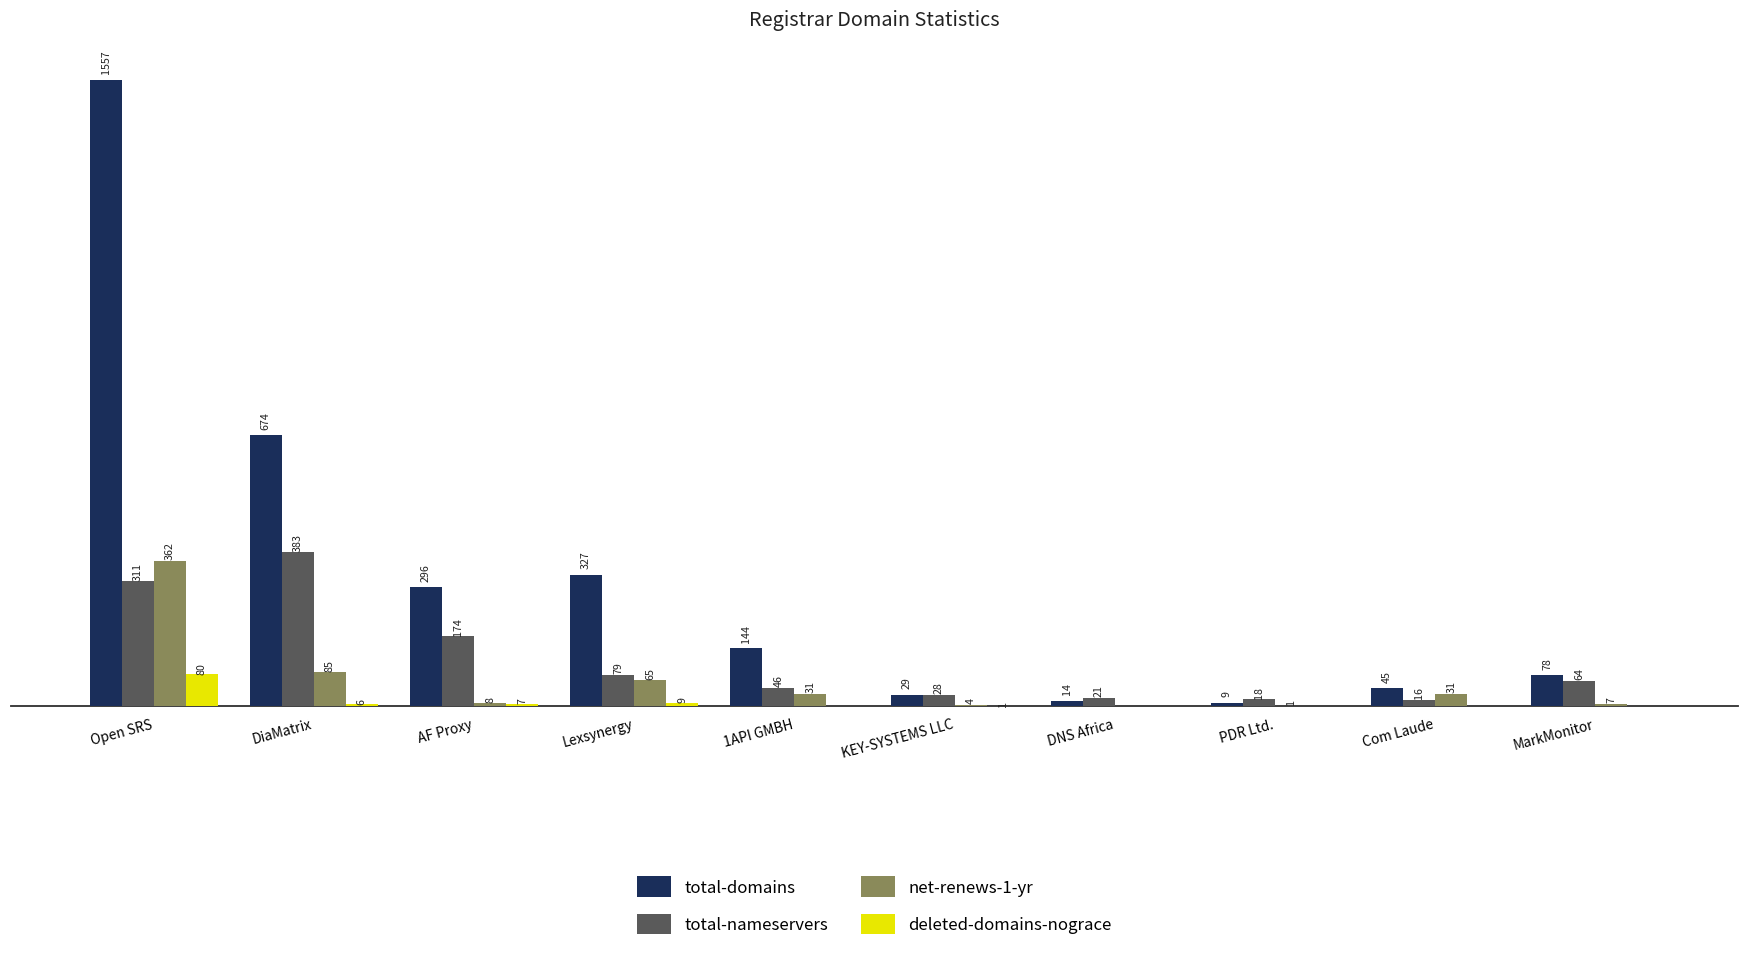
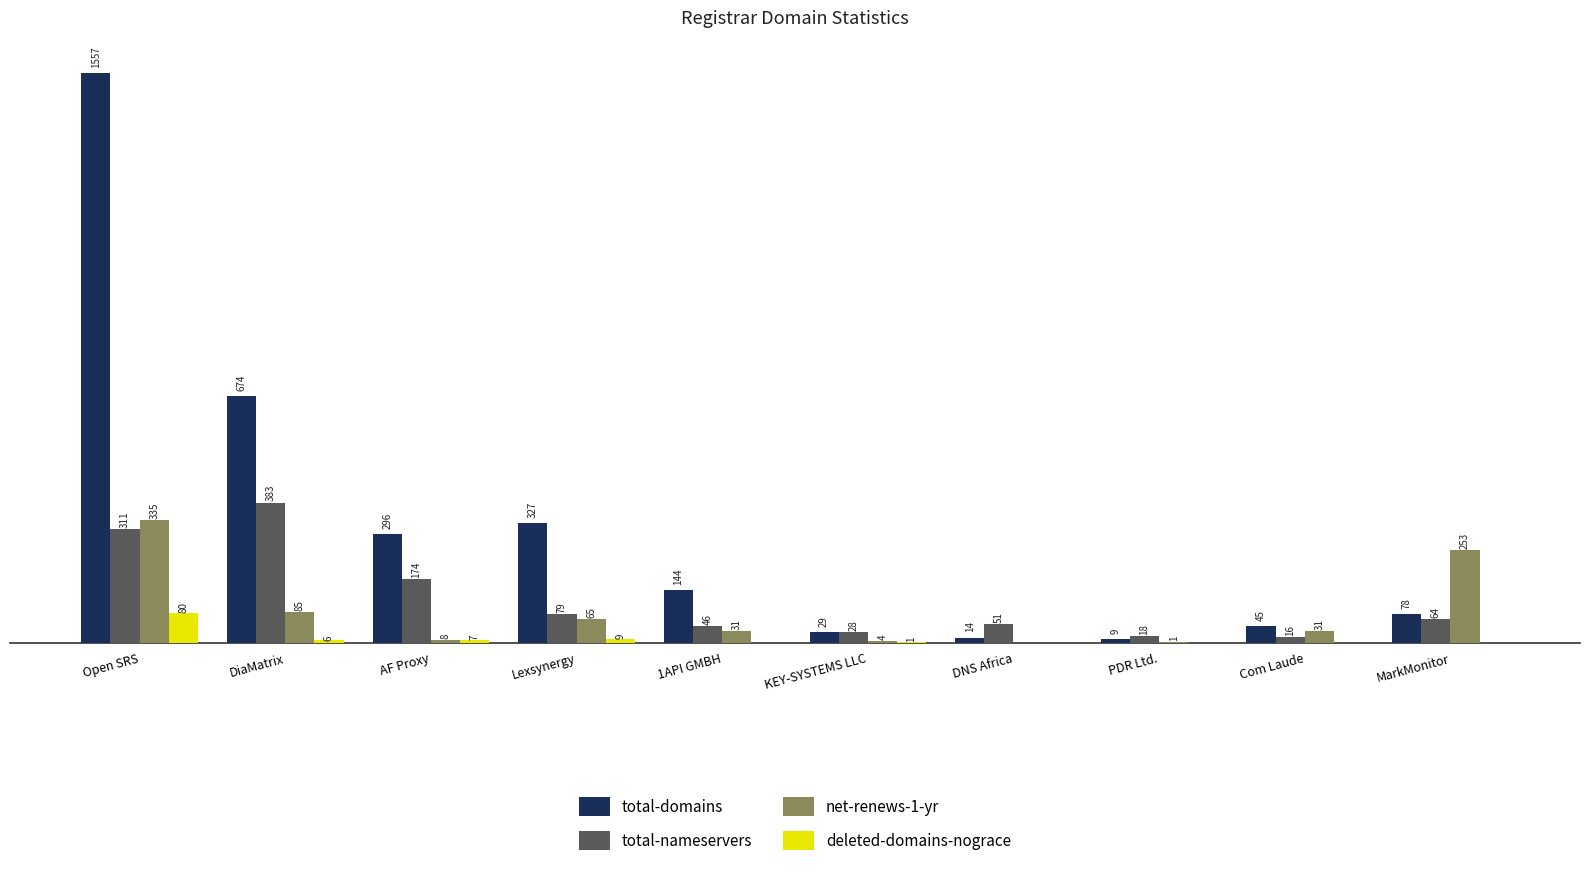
  {
    "total-domains": {
      "Open SRS": 1557,
      "DiaMatrix": 674,
      "AF Proxy": 296,
      "Lexsynergy": 327,
      "1API GMBH": 144,
      "KEY-SYSTEMS LLC": 29,
      "DNS Africa": 14,
      "PDR Ltd.": 9,
      "Com Laude": 45,
      "MarkMonitor": 78
    },
    "total-nameservers": {
      "Open SRS": 311,
      "DiaMatrix": 383,
      "AF Proxy": 174,
      "Lexsynergy": 79,
      "1API GMBH": 46,
      "KEY-SYSTEMS LLC": 28,
-     "DNS Africa": 21,
+     "DNS Africa": 51,
      "PDR Ltd.": 18,
      "Com Laude": 16,
      "MarkMonitor": 64
    },
    "net-renews-1-yr": {
-     "Open SRS": 362,
+     "Open SRS": 335,
      "DiaMatrix": 85,
      "AF Proxy": 8,
      "Lexsynergy": 65,
      "1API GMBH": 31,
      "KEY-SYSTEMS LLC": 4,
      "PDR Ltd.": 1,
      "Com Laude": 31,
-     "MarkMonitor": 7
+     "MarkMonitor": 253
    },
    "deleted-domains-nograce": {
      "Open SRS": 80,
      "DiaMatrix": 6,
      "AF Proxy": 7,
      "Lexsynergy": 9,
      "KEY-SYSTEMS LLC": 1
    }
  }
